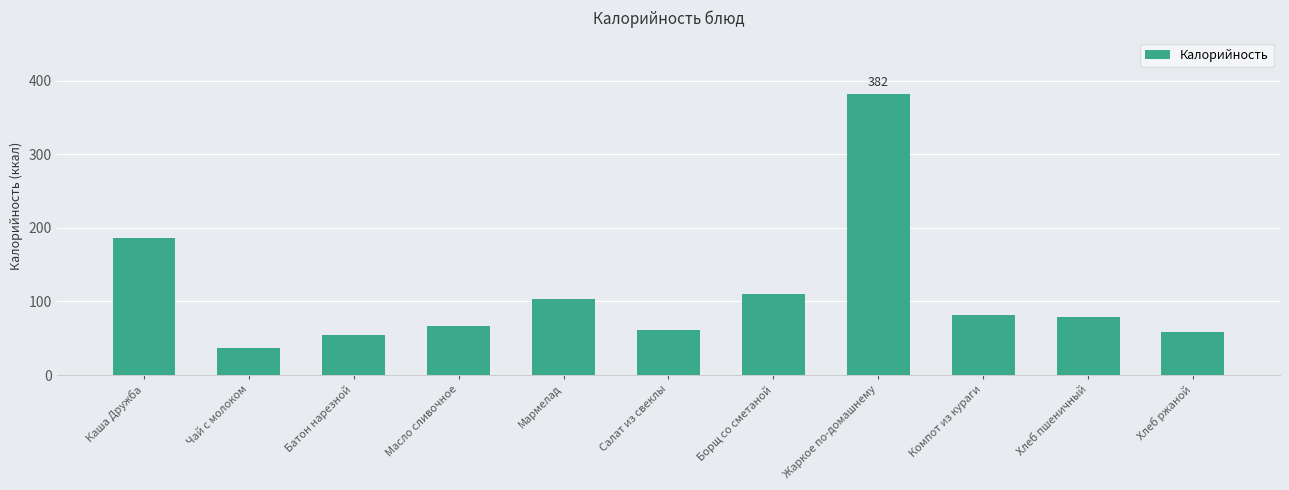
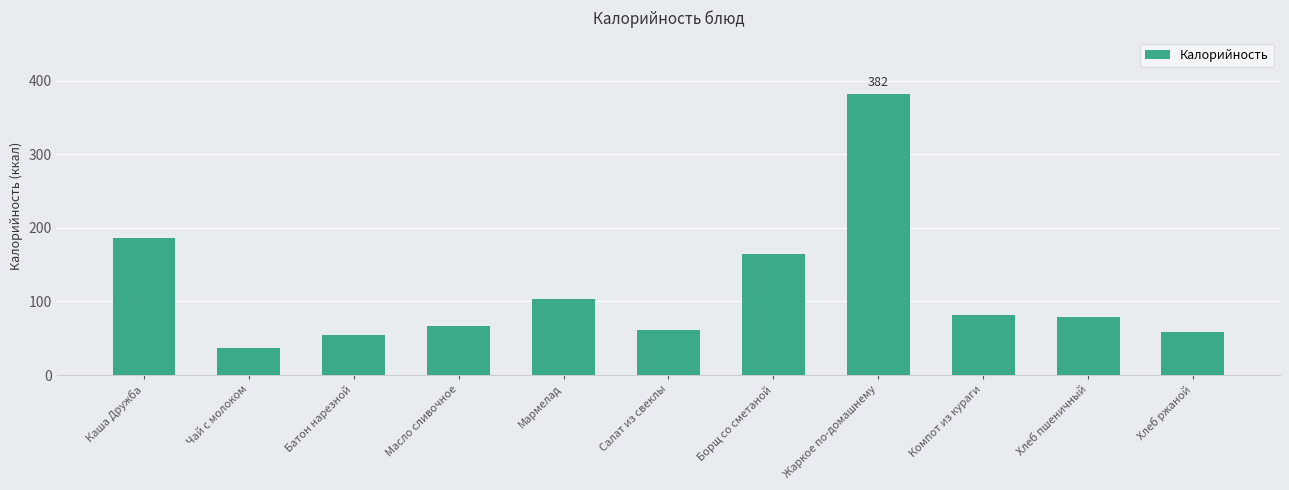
  {
    "Каша Дружба": 190,
    "Чай с молоком": 40,
    "Батон нарезной": 50,
    "Масло сливочное": 70,
    "Мармелад": 100,
    "Салат из свеклы": 60,
-   "Борщ со сметаной": 110,
+   "Борщ со сметаной": 160,
    "Компот из кураги": 80,
    "Хлеб пшеничный": 80,
    "Хлеб ржаной": 60
  }
